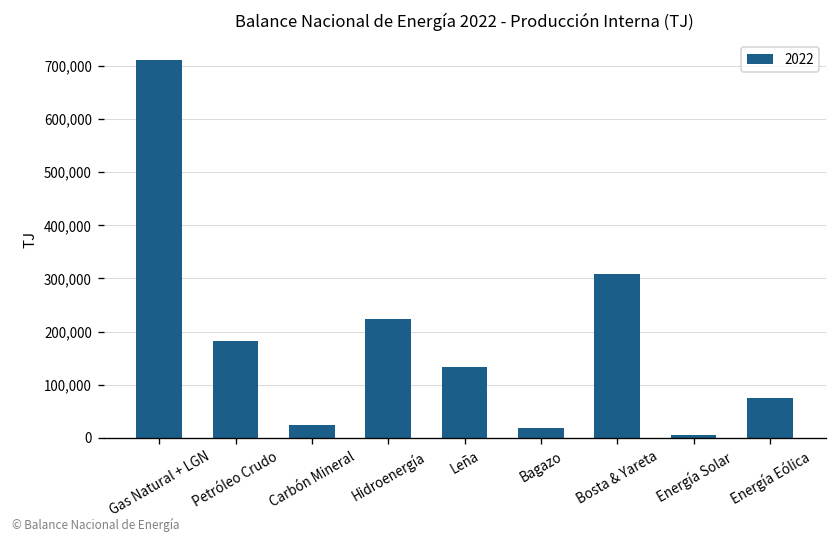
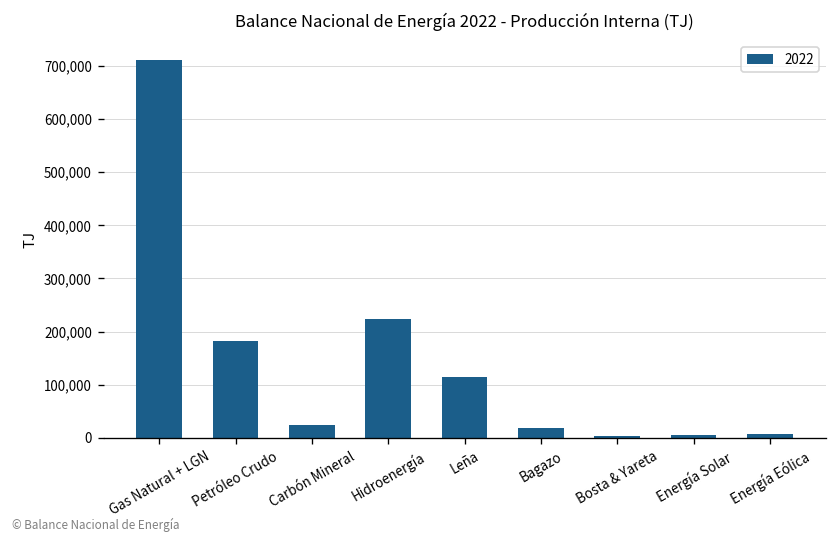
  {
    "Gas Natural + LGN": "710,000",
    "Petróleo Crudo": "180,000",
    "Carbón Mineral": "20,000",
    "Hidroenergía": "220,000",
-   "Leña": "130,000",
+   "Leña": "110,000",
    "Bagazo": "20,000",
-   "Bosta & Yareta": "310,000",
-   "Energía Eólica": "70,000"
+   "Bosta & Yareta": "0",
+   "Energía Eólica": "10,000"
  }
